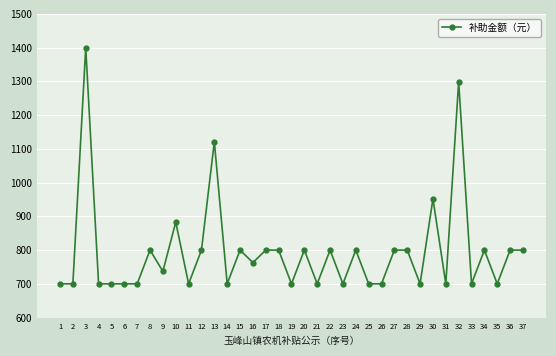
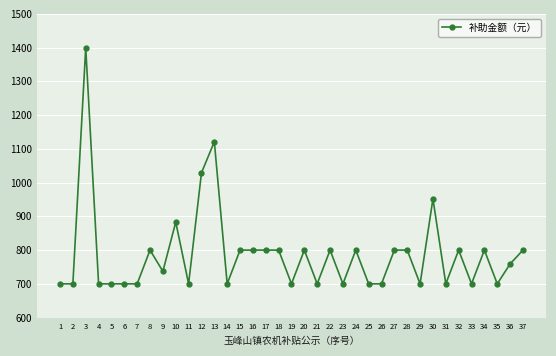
  {
    "1": 700,
    "2": 700,
    "3": 1400,
    "4": 700,
    "5": 700,
    "6": 700,
    "7": 700,
    "8": 800,
    "9": 740,
    "10": 880,
    "11": 700,
-   "12": 800,
+   "12": 1030,
    "13": 1120,
    "14": 700,
    "15": 800,
-   "16": 760,
+   "16": 800,
    "17": 800,
    "18": 800,
    "19": 700,
    "20": 800,
    "21": 700,
    "22": 800,
    "23": 700,
    "24": 800,
    "25": 700,
    "26": 700,
    "27": 800,
    "28": 800,
    "29": 700,
    "30": 950,
    "31": 700,
-   "32": 1300,
+   "32": 800,
    "33": 700,
    "34": 800,
    "35": 700,
-   "36": 800,
+   "36": 760,
    "37": 800
  }
